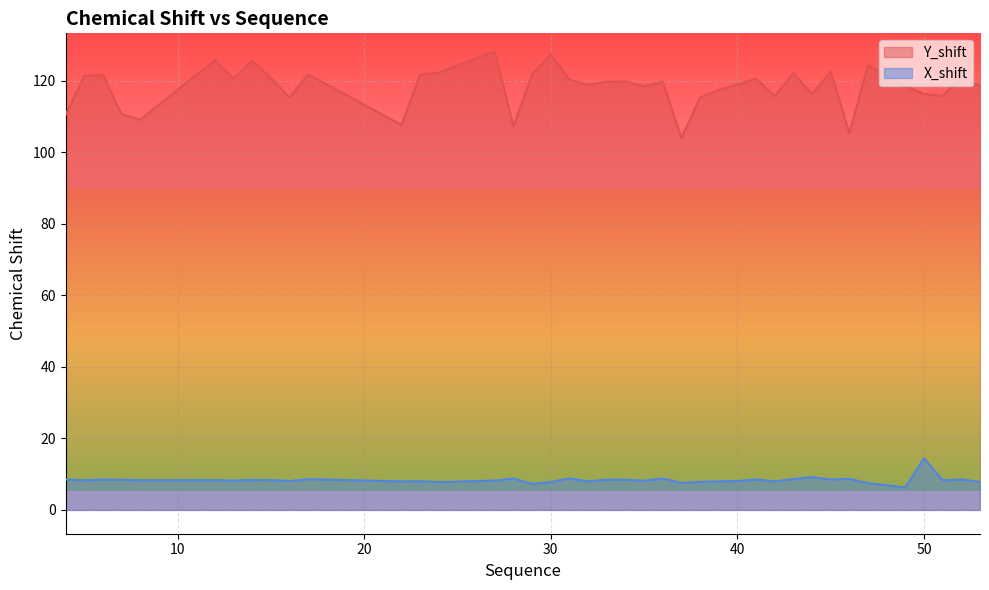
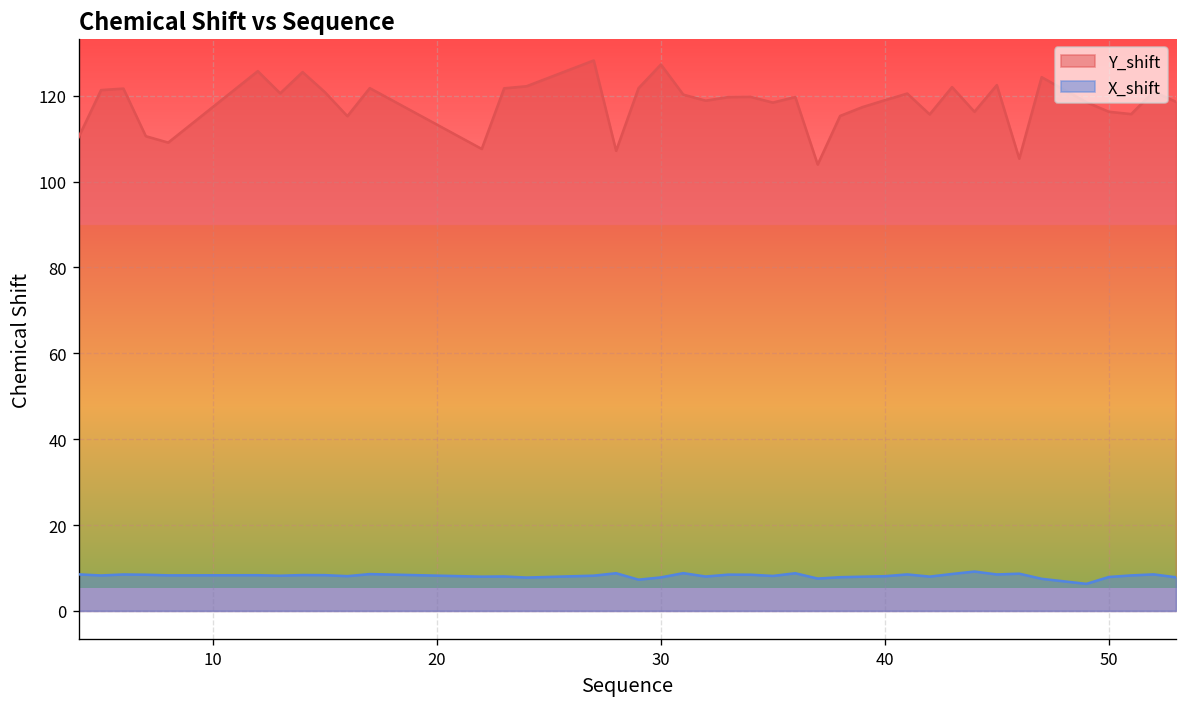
  {
    "Y_shift": {
      "30": 127,
      "40": 119,
      "50": 116
    },
    "X_shift": {
      "30": 8,
      "40": 8,
-     "50": 14
+     "50": 8
    }
  }
